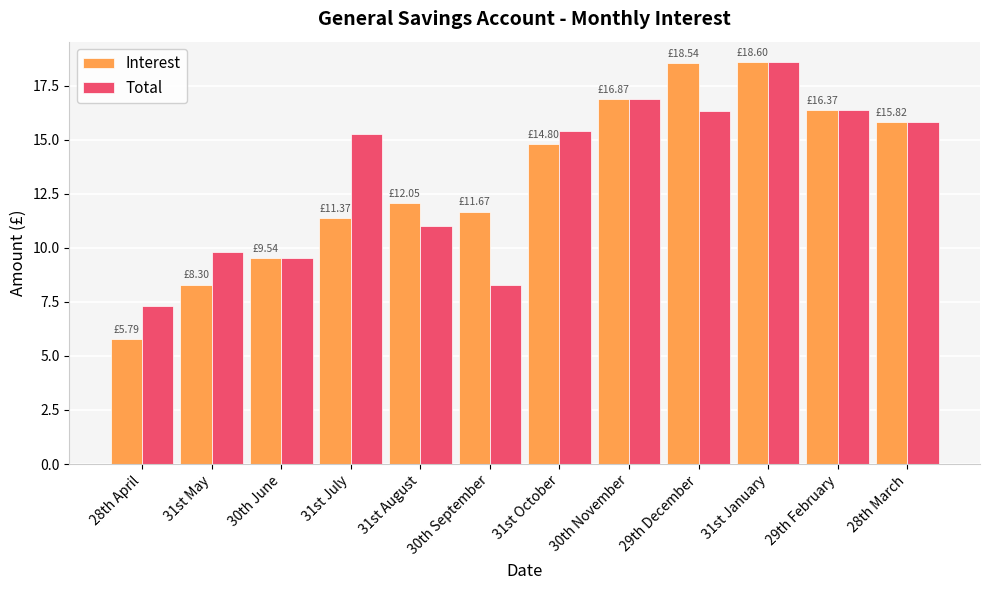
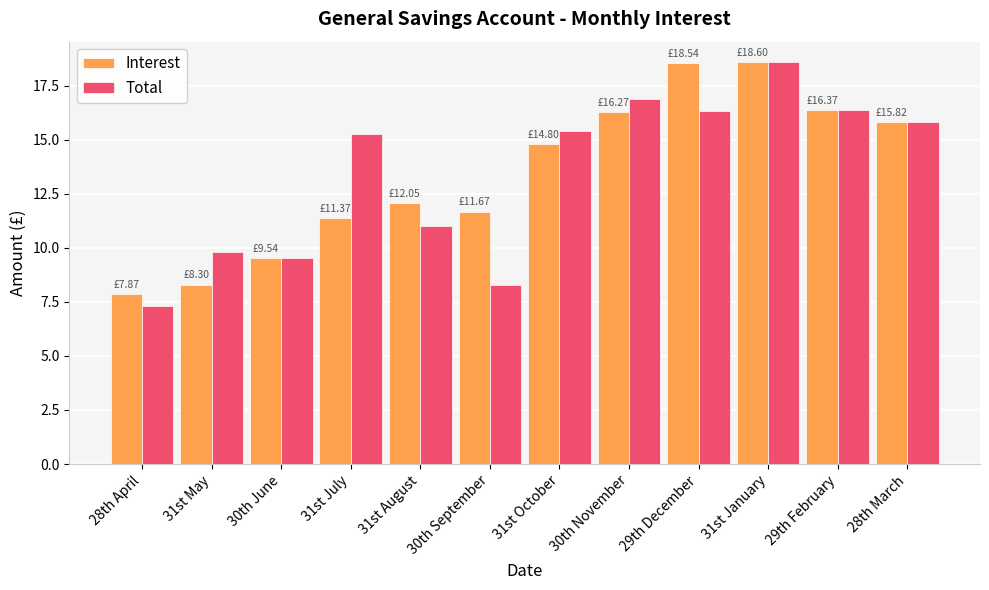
  {
    "Interest": {
-     "28th April": "£5.79",
+     "28th April": "£7.87",
      "31st May": "£8.30",
      "30th June": "£9.54",
      "31st July": "£11.37",
      "31st August": "£12.05",
      "30th September": "£11.67",
      "31st October": "£14.80",
-     "30th November": "£16.87",
+     "30th November": "£16.27",
      "29th December": "£18.54",
      "31st January": "£18.60",
      "29th February": "£16.37",
      "28th March": "£15.82"
    },
    "Total": {
      "28th April": "7.3",
      "31st May": "9.8",
      "31st July": "15.2",
      "31st August": "11.0",
      "30th September": "8.3",
      "31st October": "15.4",
      "30th November": "16.9",
      "29th December": "16.3"
    }
  }
